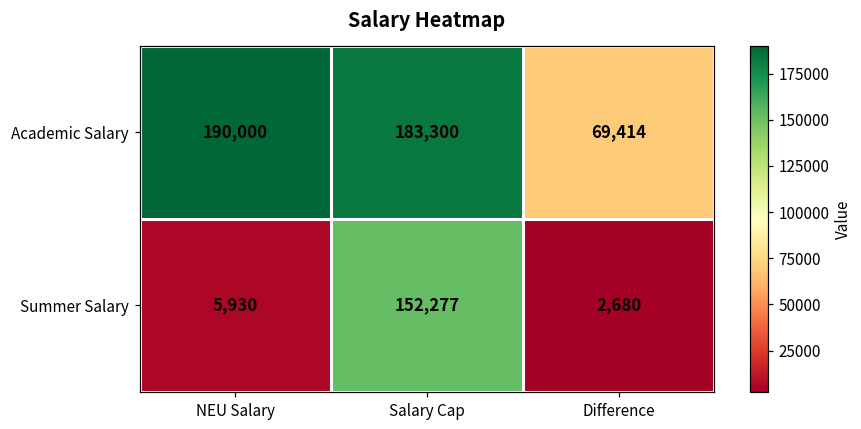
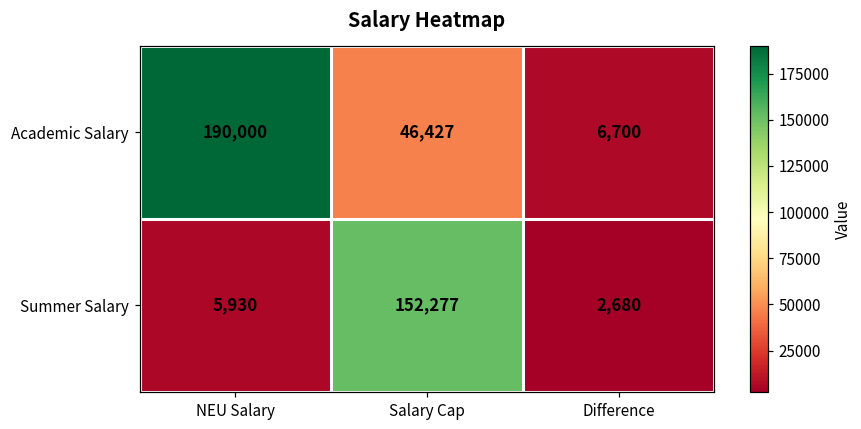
  {
    "Academic Salary": {
      "NEU Salary": "190,000",
-     "Salary Cap": "183,300",
-     "Difference": "69,414"
+     "Salary Cap": "46,427",
+     "Difference": "6,700"
    },
    "Summer Salary": {
      "NEU Salary": "5,930",
      "Salary Cap": "152,277",
      "Difference": "2,680"
    }
  }
